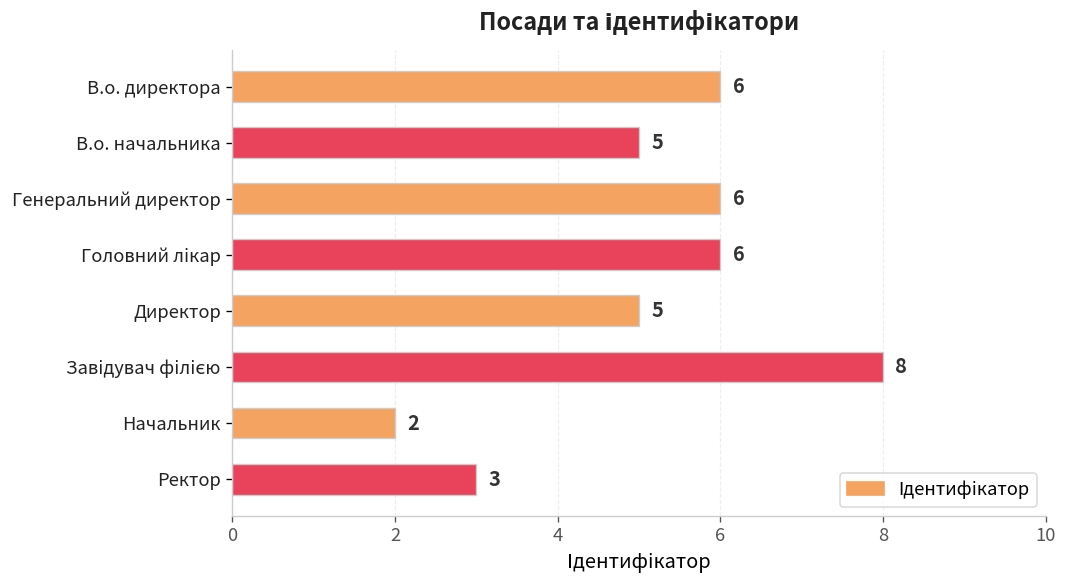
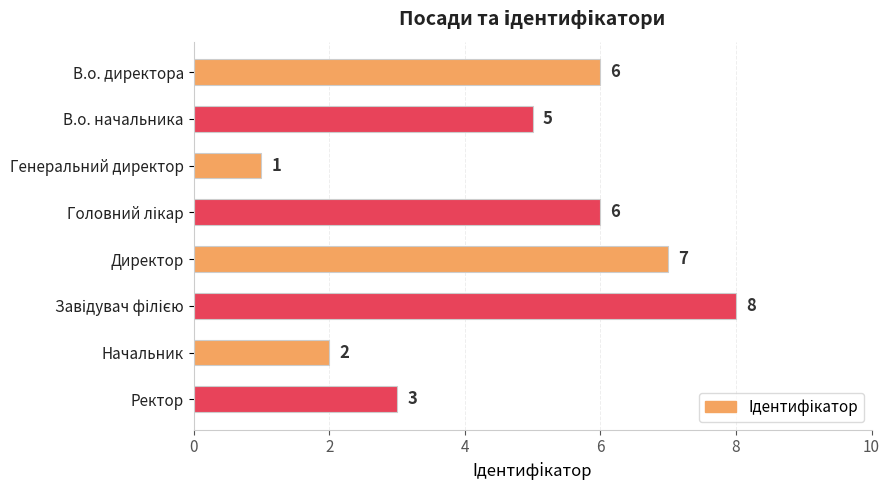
  {
    "В.о. директора": 6,
    "В.о. начальника": 5,
-   "Генеральний директор": 6,
+   "Генеральний директор": 1,
    "Головний лікар": 6,
-   "Директор": 5,
+   "Директор": 7,
    "Завідувач філією": 8,
    "Начальник": 2,
    "Ректор": 3
  }
